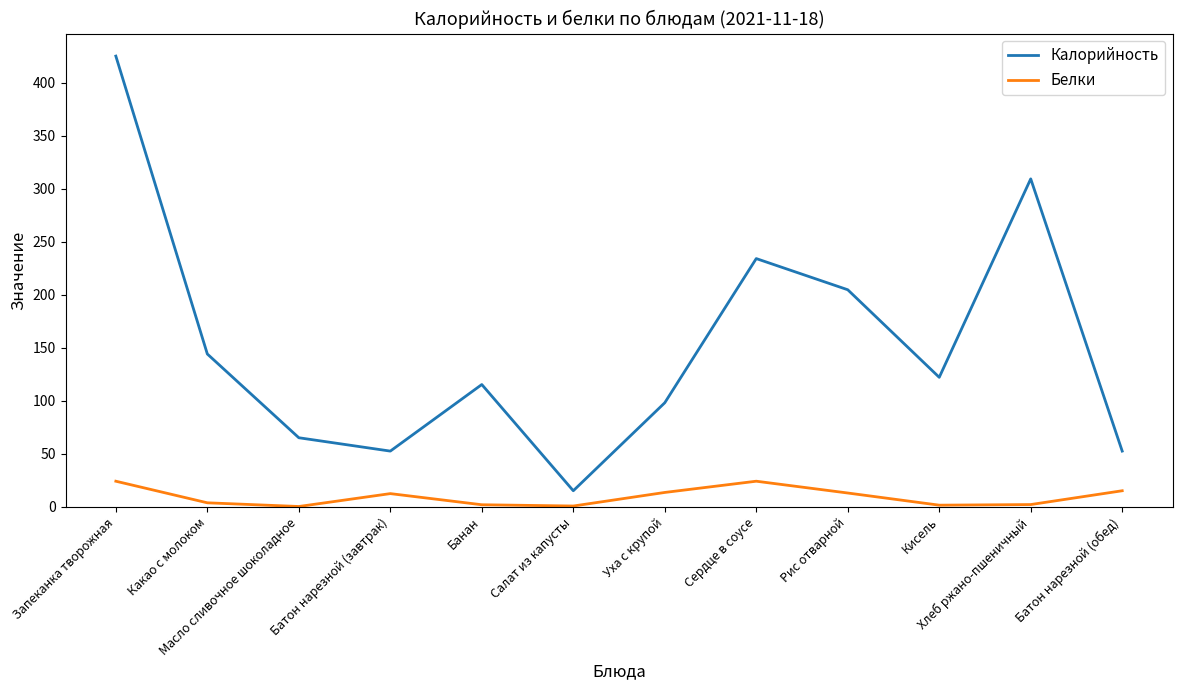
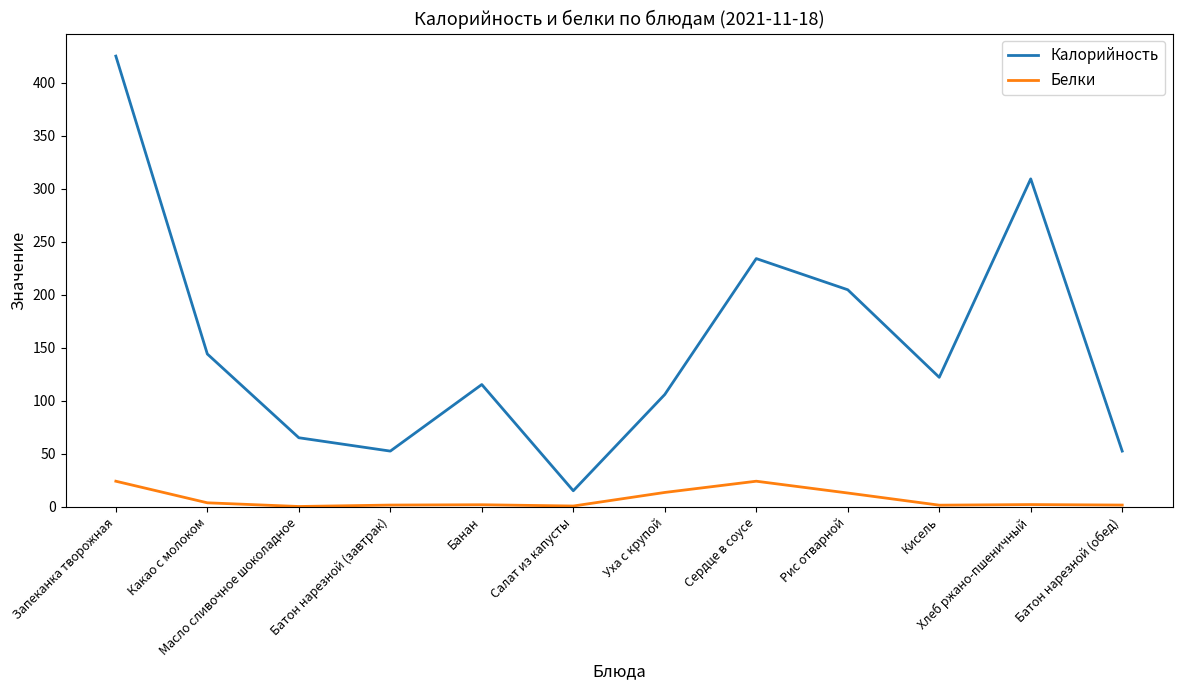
  {
    "Калорийность": {
      "Запеканка творожная": 425,
      "Какао с молоком": 144,
      "Масло сливочное шоколадное": 65,
      "Батон нарезной (завтрак)": 52,
      "Банан": 115,
      "Салат из капусты": 15,
-     "Уха с крупой": 98,
+     "Уха с крупой": 106,
      "Сердце в соусе": 234,
      "Рис отварной": 205,
      "Кисель": 122,
      "Хлеб ржано-пшеничный": 309,
      "Батон нарезной (обед)": 52
    },
    "Белки": {
      "Запеканка творожная": 24,
      "Какао с молоком": 4,
      "Масло сливочное шоколадное": 0,
-     "Батон нарезной (завтрак)": 12,
+     "Батон нарезной (завтрак)": 2,
      "Банан": 2,
      "Салат из капусты": 1,
      "Уха с крупой": 13,
      "Сердце в соусе": 24,
      "Рис отварной": 13,
      "Кисель": 1,
      "Хлеб ржано-пшеничный": 2,
-     "Батон нарезной (обед)": 15
+     "Батон нарезной (обед)": 2
    }
  }
